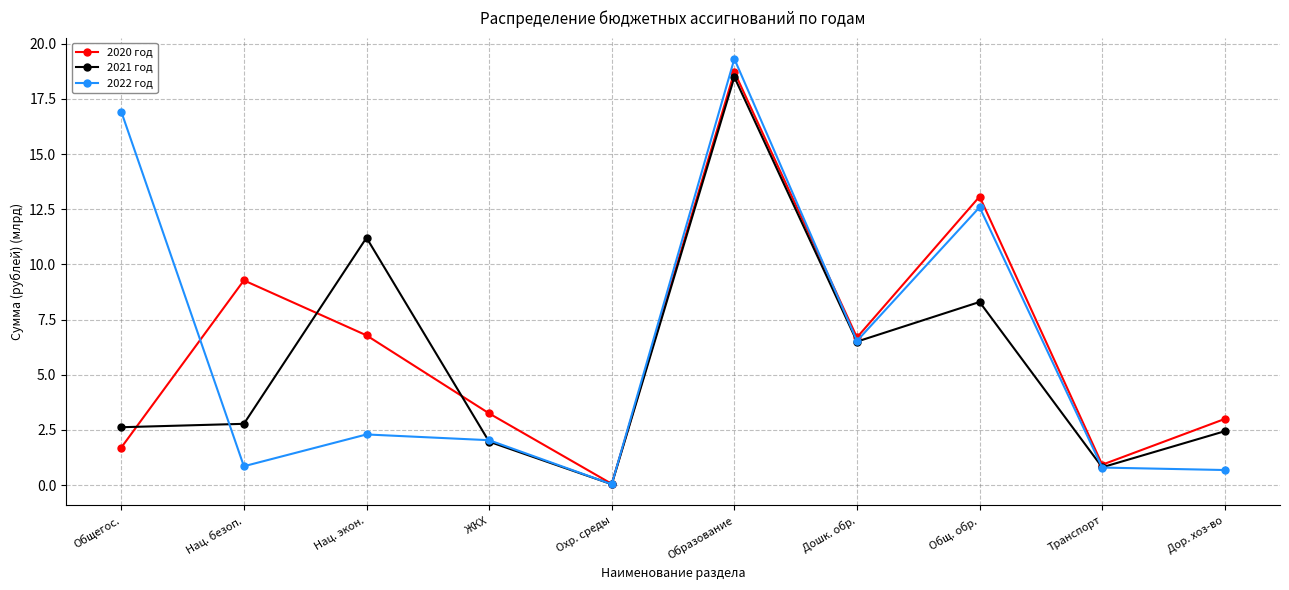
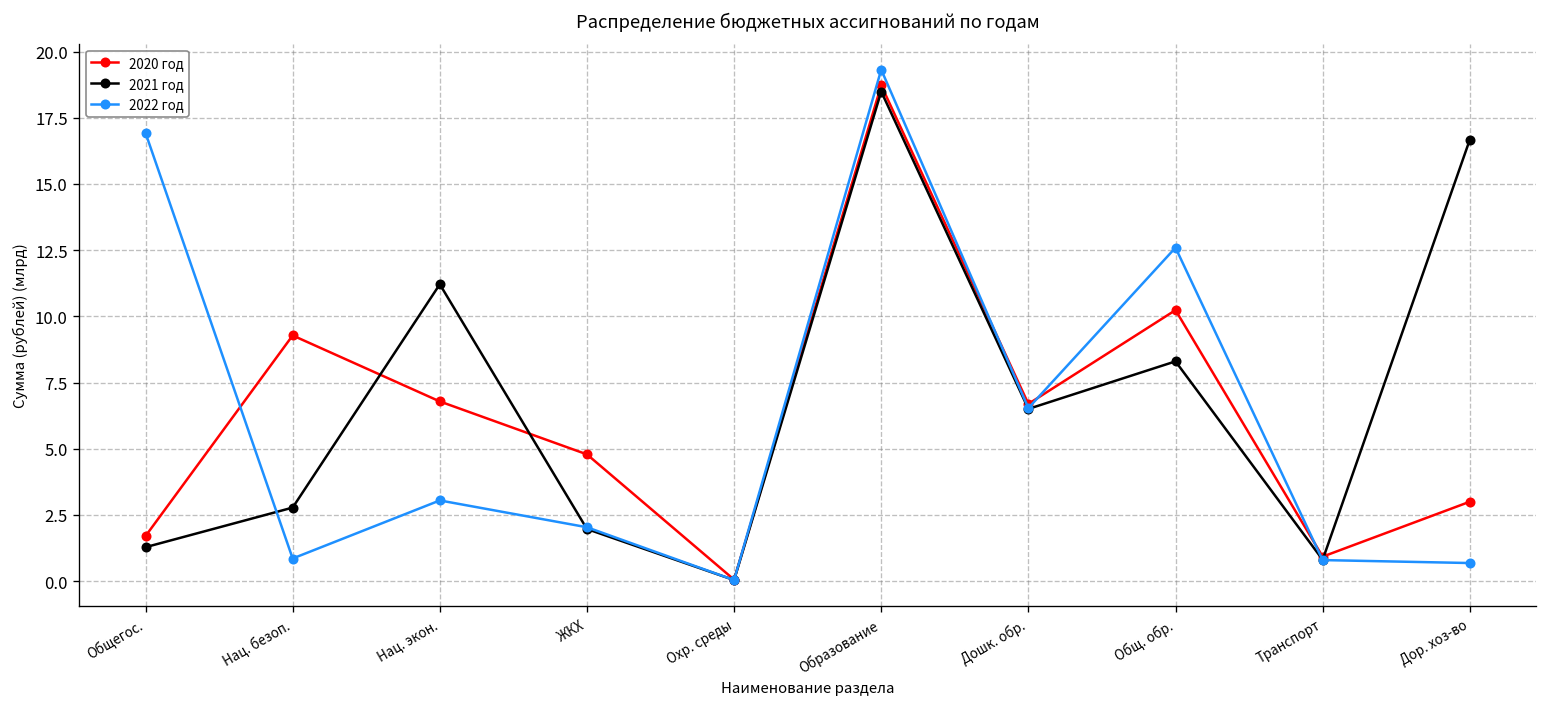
  {
    "2020 год": {
      "Общегос.": 1.7,
      "Нац. безоп.": 9.3,
      "Нац. экон.": 6.8,
-     "ЖКХ": 3.2,
+     "ЖКХ": 4.8,
      "Образование": 18.7,
      "Дошк. обр.": 6.7,
-     "Общ. обр.": 13.1,
+     "Общ. обр.": 10.2,
      "Транспорт": 0.9,
      "Дор. хоз-во": 3.0
    },
    "2021 год": {
-     "Общегос.": 2.6,
+     "Общегос.": 1.3,
      "Нац. безоп.": 2.8,
      "Нац. экон.": 11.2,
      "Образование": 18.5,
      "Общ. обр.": 8.3,
-     "Дор. хоз-во": 2.4
+     "Дор. хоз-во": 16.7
    },
    "2022 год": {
      "Общегос.": 16.9,
      "Нац. безоп.": 0.9,
-     "Нац. экон.": 2.3,
+     "Нац. экон.": 3.0,
      "Образование": 19.3,
      "Общ. обр.": 12.6,
      "Дор. хоз-во": 0.7
    }
  }
